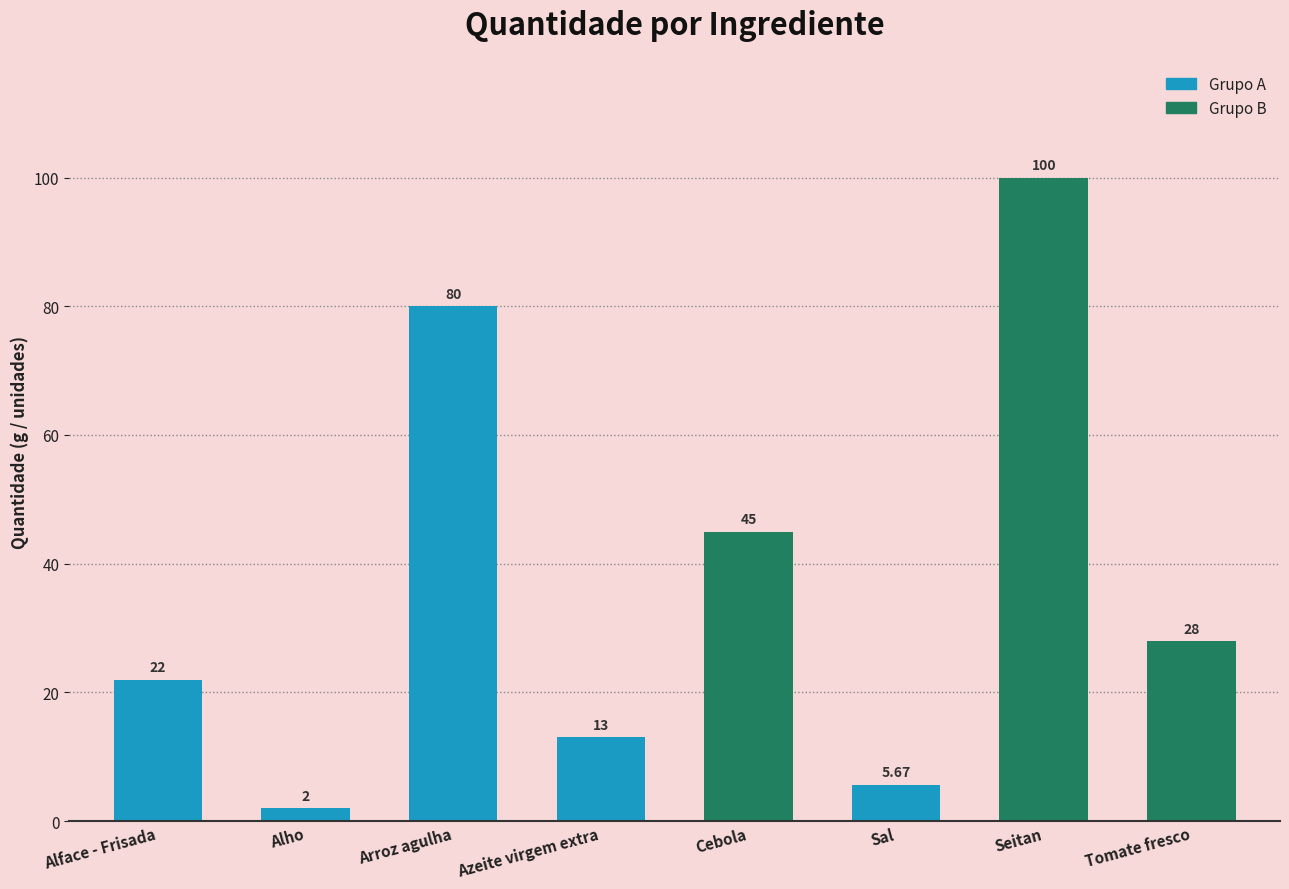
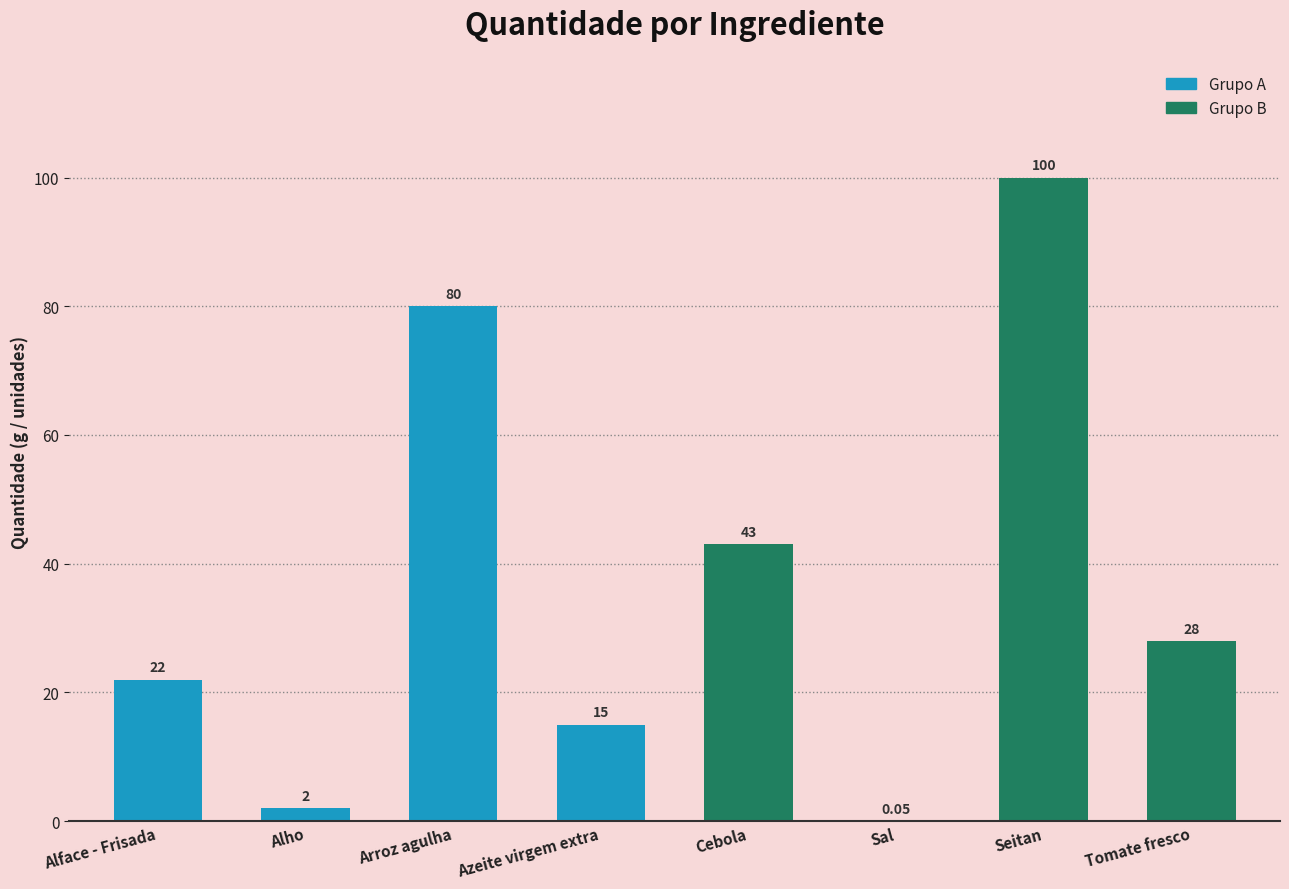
  {
    "Alface - Frisada": 22,
    "Alho": 2,
    "Arroz agulha": 80,
-   "Azeite virgem extra": 13,
-   "Cebola": 45,
-   "Sal": 5.67,
+   "Azeite virgem extra": 15,
+   "Cebola": 43,
+   "Sal": 0.05,
    "Seitan": 100,
    "Tomate fresco": 28
  }
